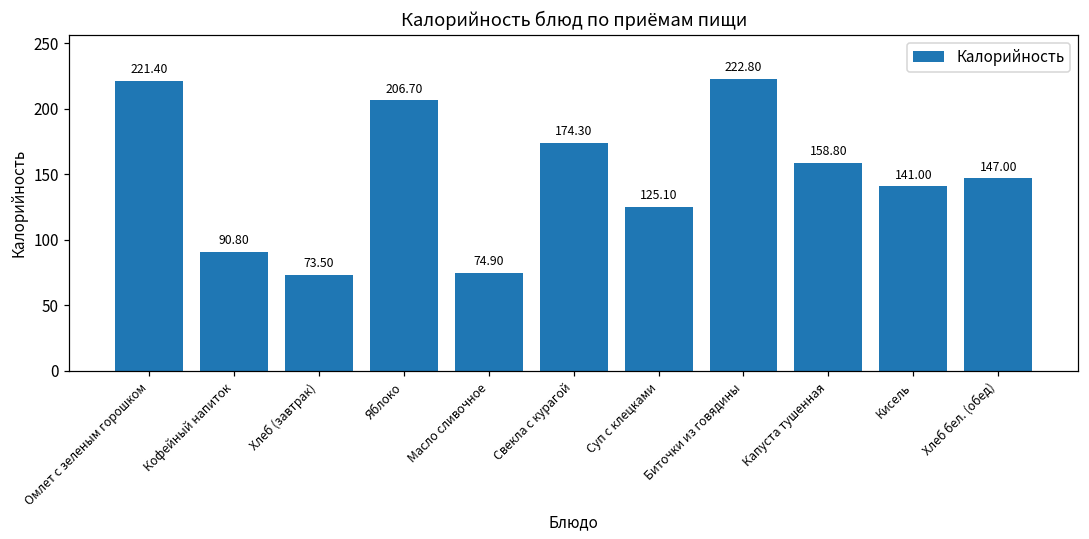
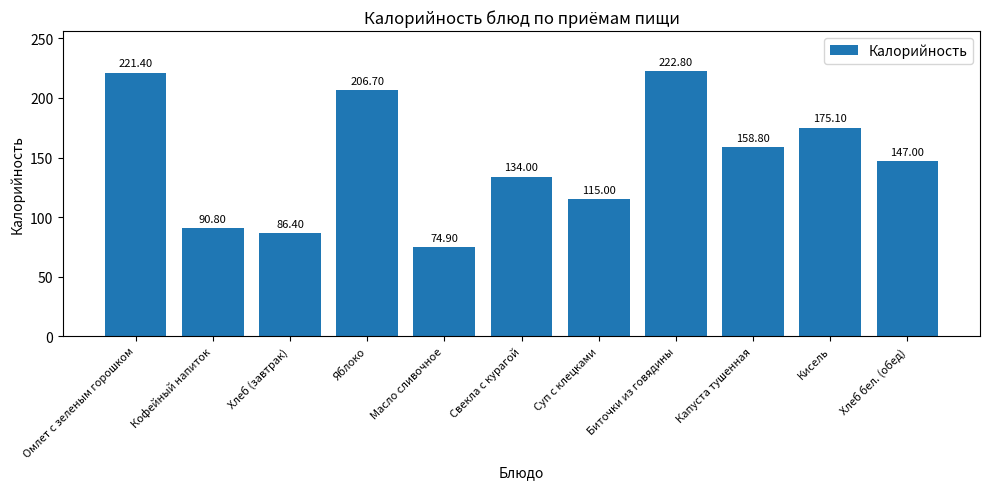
  {
    "Омлет с зеленым горошком": 221.40,
    "Кофейный напиток": 90.80,
-   "Хлеб (завтрак)": 73.50,
+   "Хлеб (завтрак)": 86.40,
    "Яблоко": 206.70,
    "Масло сливочное": 74.90,
-   "Свекла с курагой": 174.30,
-   "Суп с клецками": 125.10,
+   "Свекла с курагой": 134.00,
+   "Суп с клецками": 115.00,
    "Биточки из говядины": 222.80,
    "Капуста тушенная": 158.80,
-   "Кисель": 141.00,
+   "Кисель": 175.10,
    "Хлеб бел. (обед)": 147.00
  }
